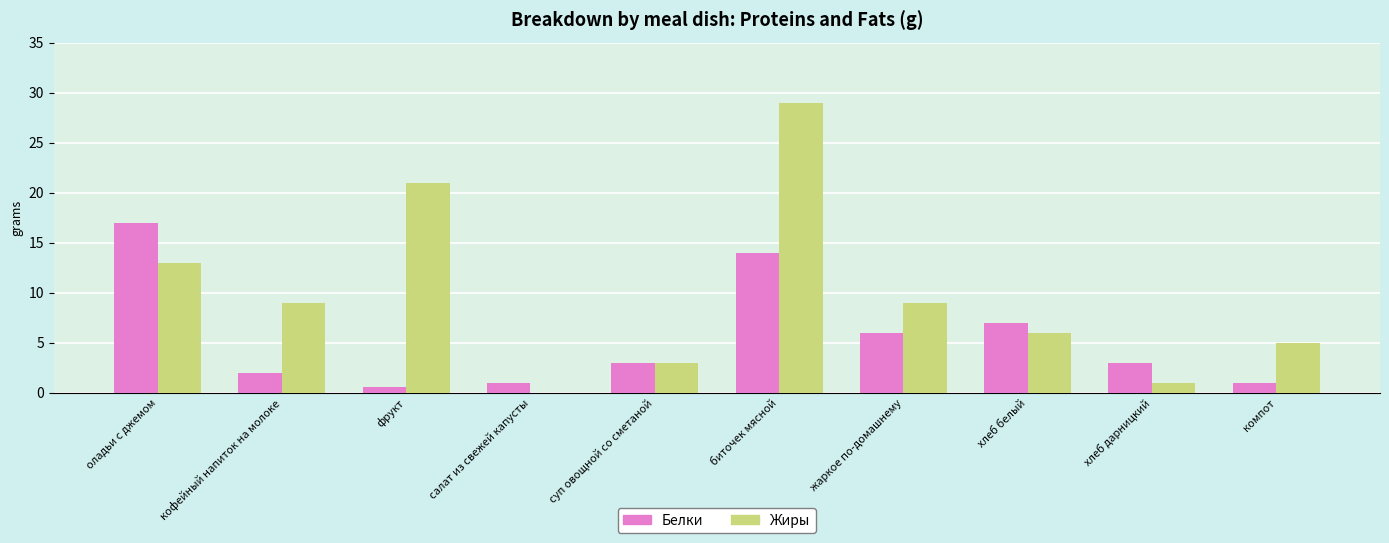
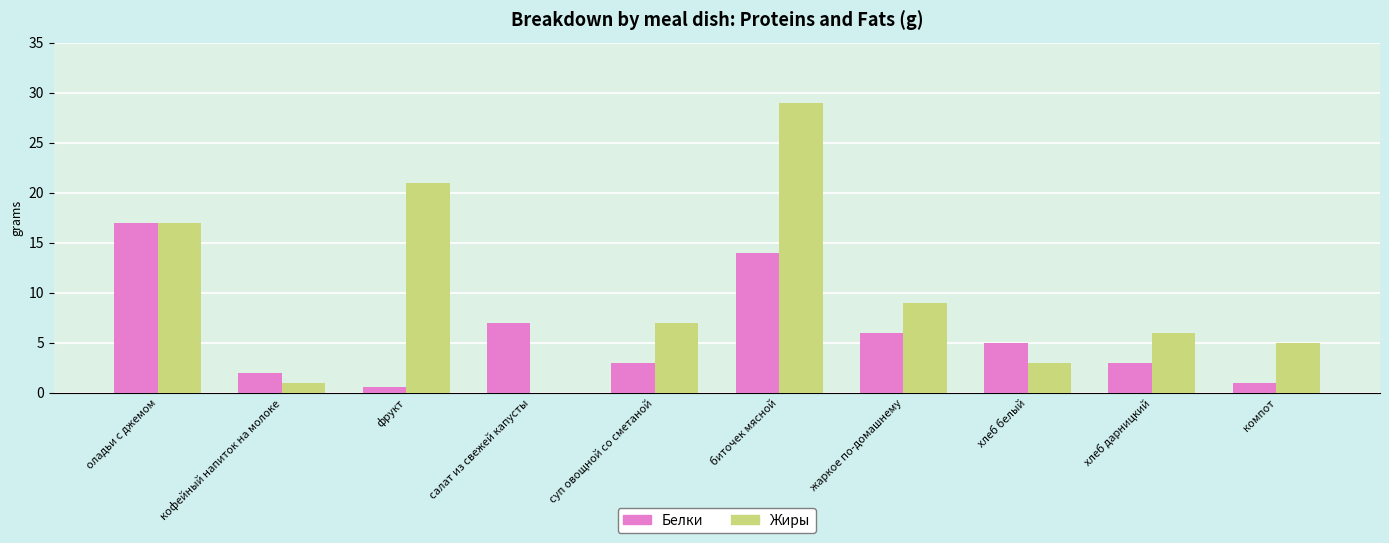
  {
    "Белки": {
      "оладьи с джемом": 17,
      "кофейный напиток на молоке": 2,
      "фрукт": 0.6,
-     "салат из свежей капусты": 1,
+     "салат из свежей капусты": 7,
      "суп овощной со сметаной": 3,
      "биточек мясной": 14,
      "жаркое по-домашнему": 6,
-     "хлеб белый": 7,
+     "хлеб белый": 5,
      "хлеб дарницкий": 3,
      "компот": 1
    },
    "Жиры": {
-     "оладьи с джемом": 13,
-     "кофейный напиток на молоке": 9,
+     "оладьи с джемом": 17,
+     "кофейный напиток на молоке": 1,
      "фрукт": 21,
      "салат из свежей капусты": 0,
-     "суп овощной со сметаной": 3,
+     "суп овощной со сметаной": 7,
      "биточек мясной": 29,
      "жаркое по-домашнему": 9,
-     "хлеб белый": 6,
-     "хлеб дарницкий": 1,
+     "хлеб белый": 3,
+     "хлеб дарницкий": 6,
      "компот": 5
    }
  }
